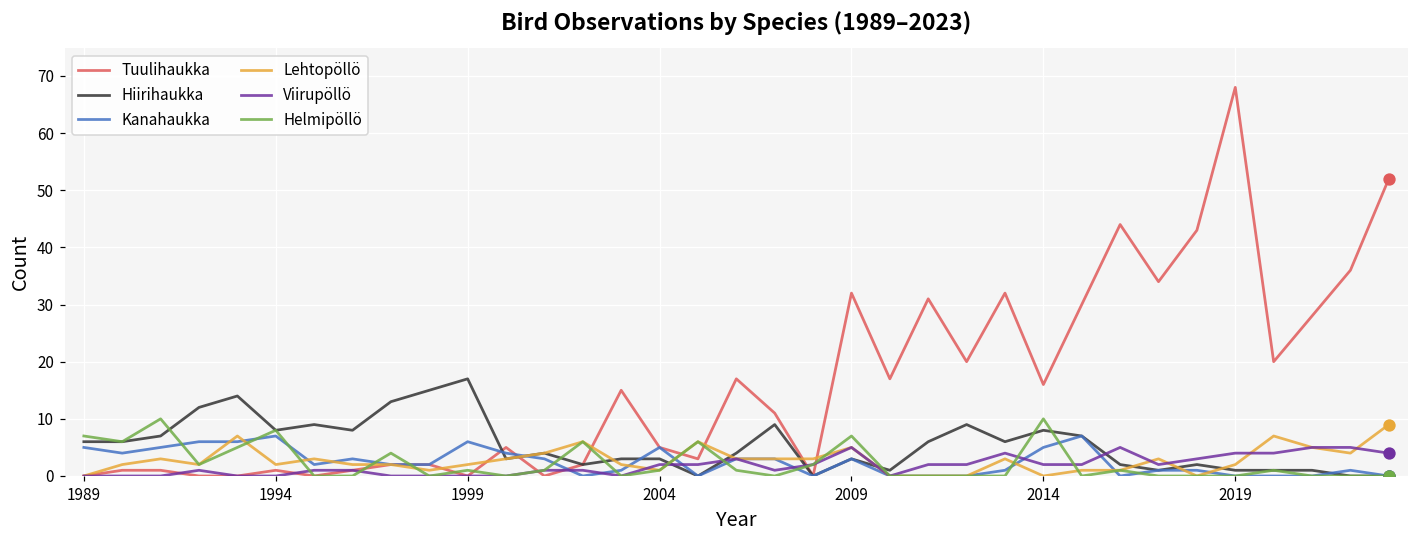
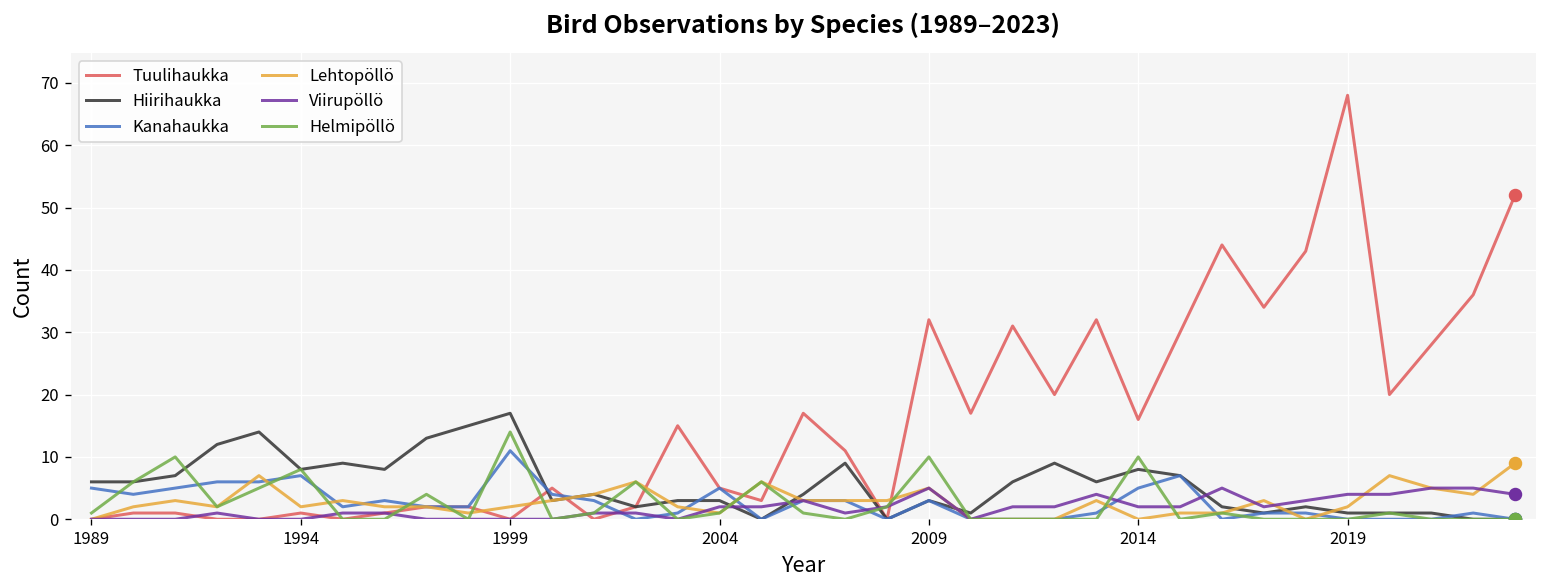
  {
    "Kanahaukka": {
      "1989": 5,
      "1994": 7,
-     "1999": 6,
+     "1999": 11,
      "2014": 5
    },
    "Helmipöllö": {
-     "1989": 7,
-     "1999": 1,
-     "2009": 7,
+     "1989": 1,
+     "1999": 14,
+     "2009": 10,
      "2014": 10
    }
  }
